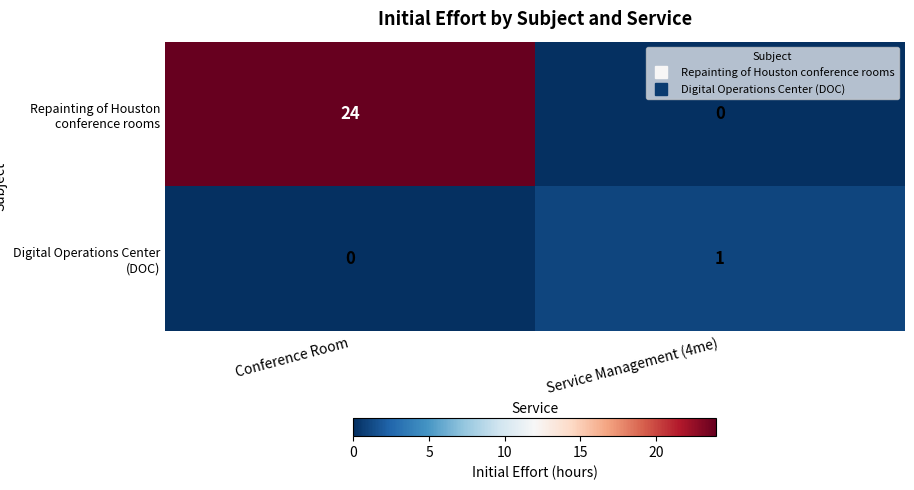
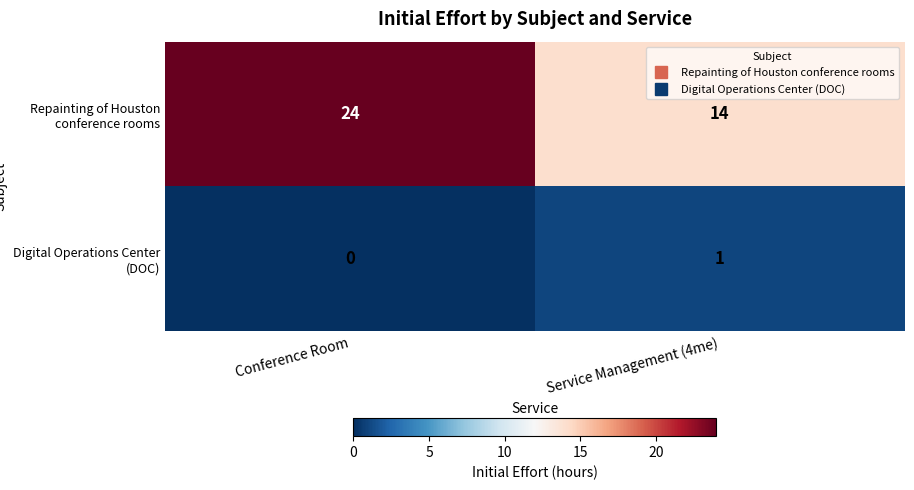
  {
    "Repainting of Houston conference rooms": {
      "Conference Room": 24,
-     "Service Management (4me)": 0
+     "Service Management (4me)": 14
    },
    "Digital Operations Center (DOC)": {
      "Conference Room": 0,
      "Service Management (4me)": 1
    }
  }
